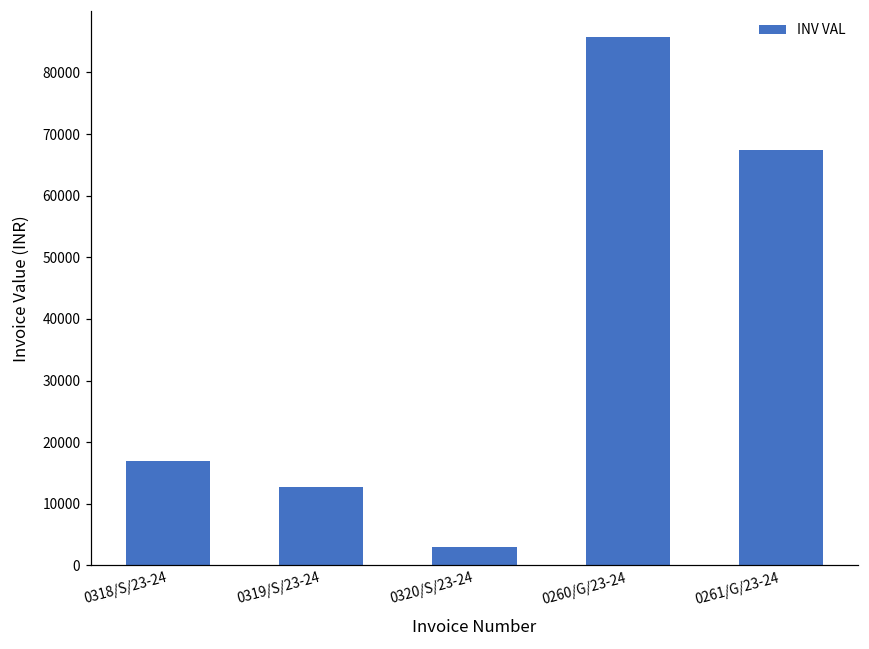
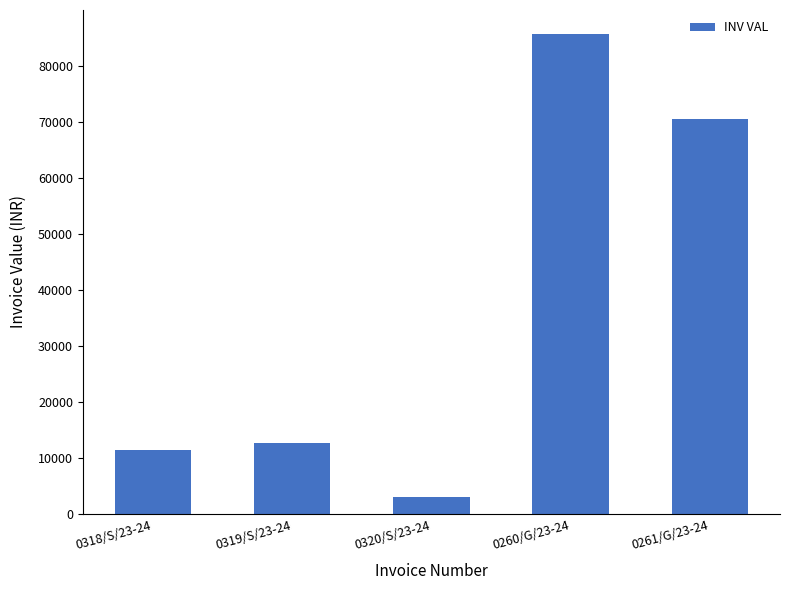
  {
-   "0318/S/23-24": 17000,
+   "0318/S/23-24": 11000,
    "0319/S/23-24": 13000,
    "0320/S/23-24": 3000,
    "0260/G/23-24": 86000,
-   "0261/G/23-24": 68000
+   "0261/G/23-24": 71000
  }
